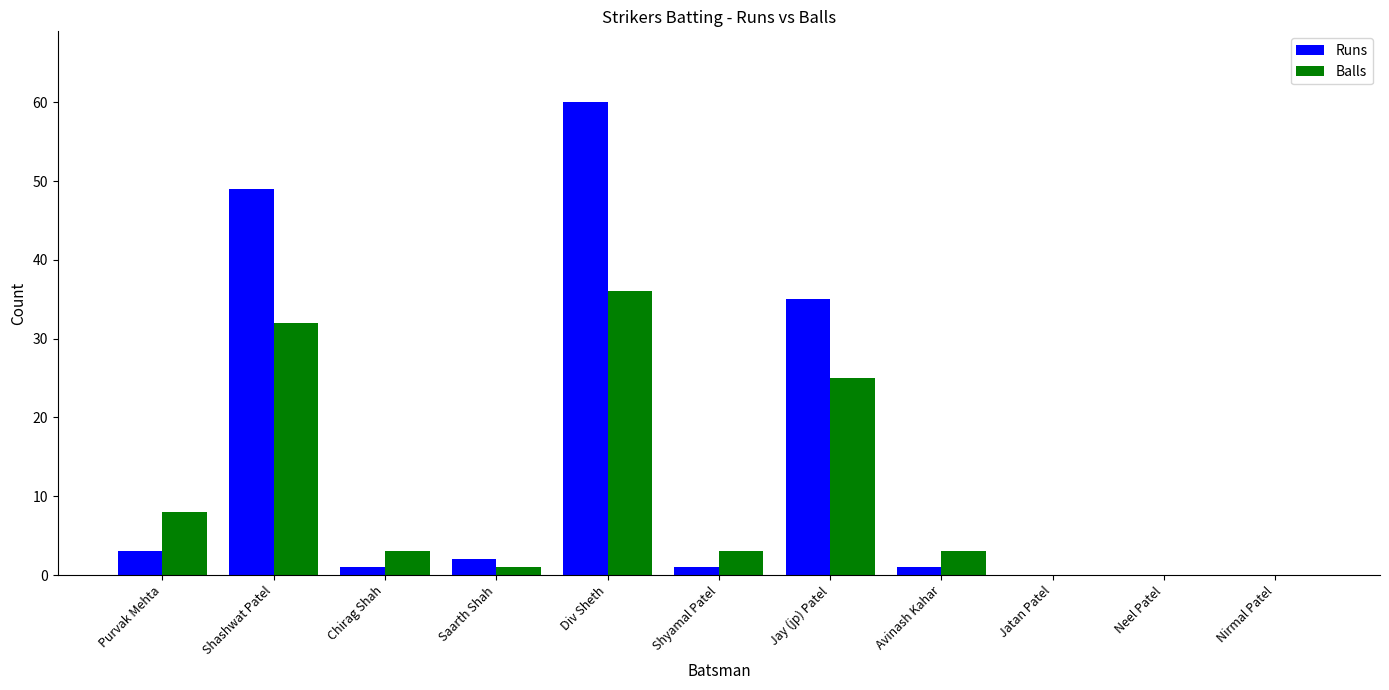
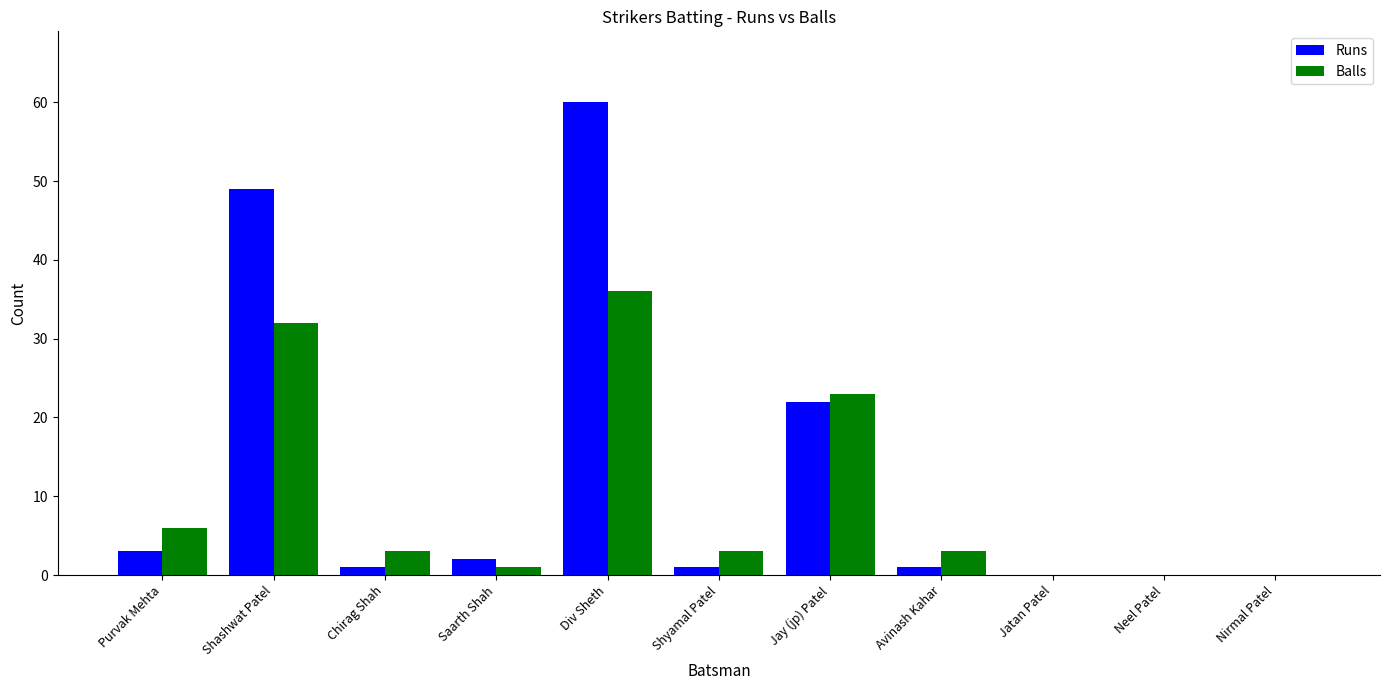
  {
    "Runs": {
      "Purvak Mehta": 3,
      "Shashwat Patel": 49,
      "Chirag Shah": 1,
      "Saarth Shah": 2,
      "Div Sheth": 60,
      "Shyamal Patel": 1,
-     "Jay (jp) Patel": 35,
+     "Jay (jp) Patel": 22,
      "Avinash Kahar": 1,
      "Jatan Patel": 0,
      "Neel Patel": 0,
      "Nirmal Patel": 0
    },
    "Balls": {
-     "Purvak Mehta": 8,
+     "Purvak Mehta": 6,
      "Shashwat Patel": 32,
      "Chirag Shah": 3,
      "Saarth Shah": 1,
      "Div Sheth": 36,
      "Shyamal Patel": 3,
-     "Jay (jp) Patel": 25,
+     "Jay (jp) Patel": 23,
      "Avinash Kahar": 3,
      "Jatan Patel": 0,
      "Neel Patel": 0,
      "Nirmal Patel": 0
    }
  }
